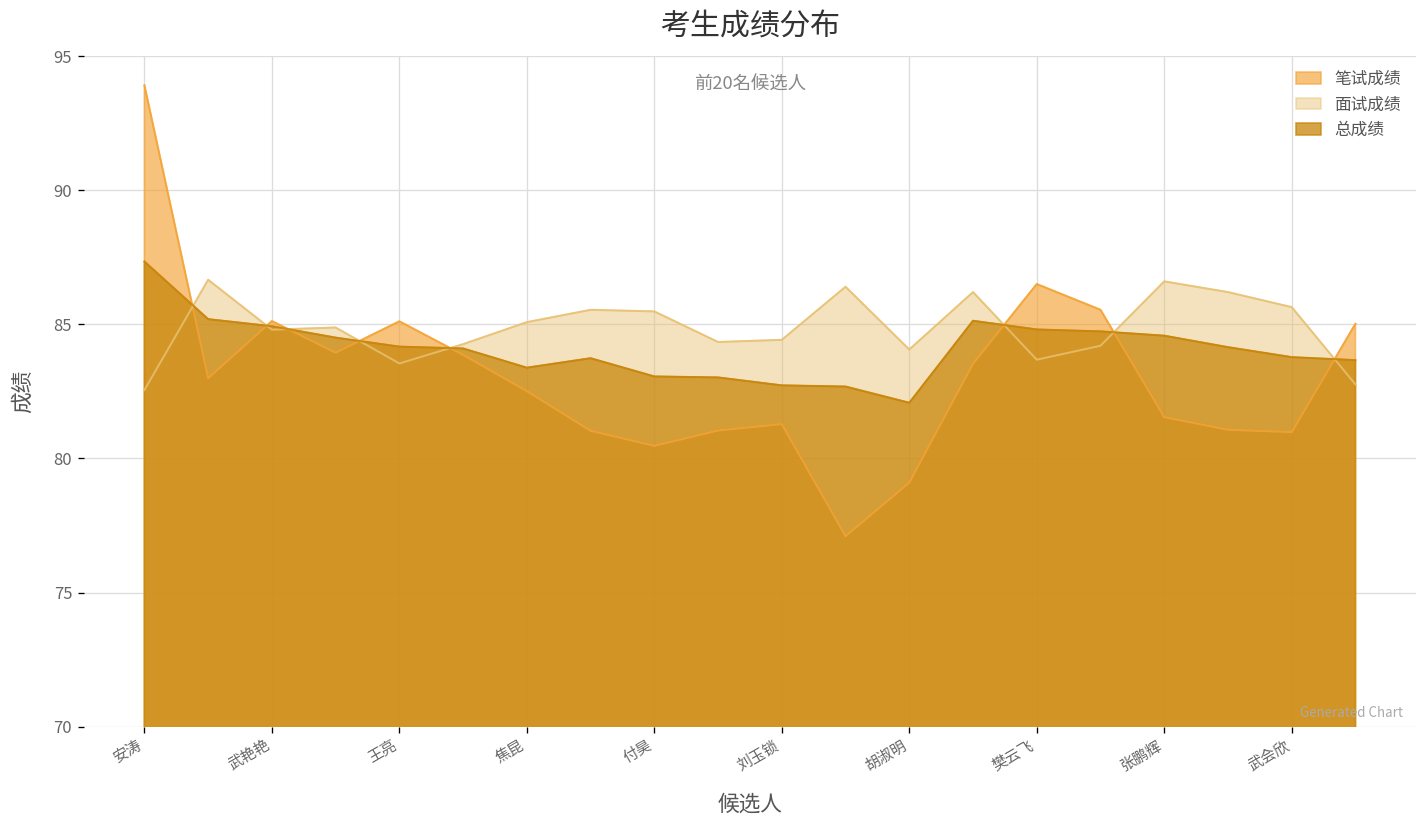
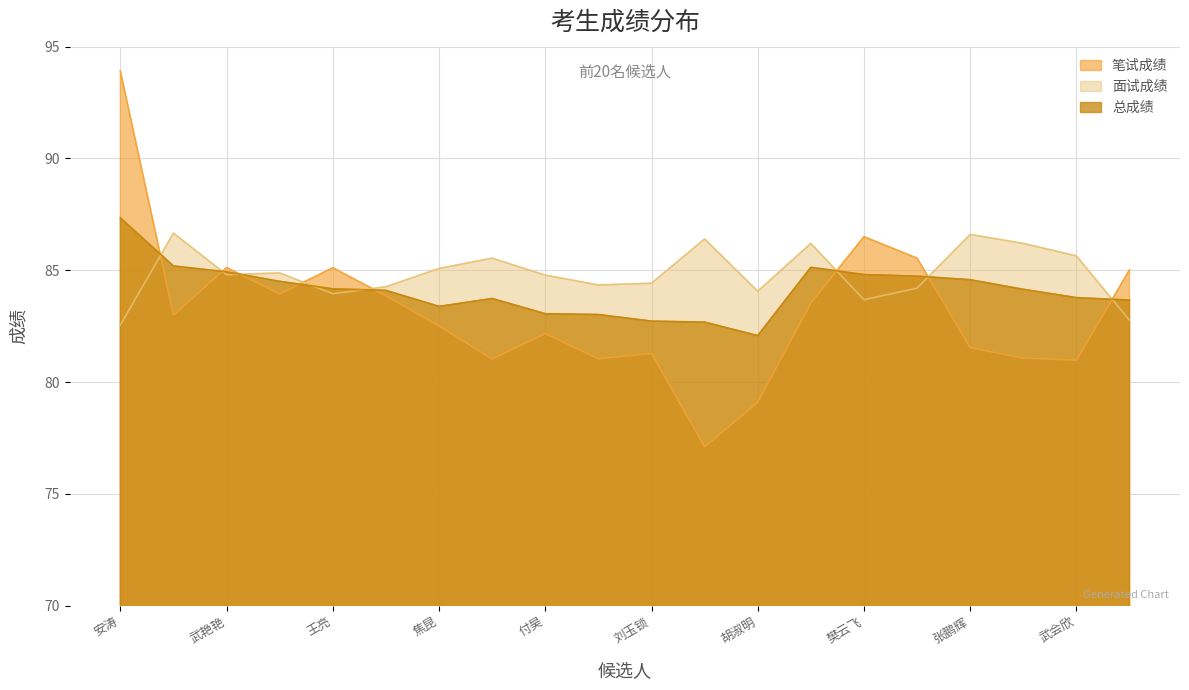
  {
    "笔试成绩": {
      "安涛": 93.9,
      "武艳艳": 85.1,
      "王亮": 85.1,
      "焦昆": 82.5,
-     "付昊": 80.5,
+     "付昊": 82.2,
      "刘玉锁": 81.3,
      "胡淑明": 79.1,
      "樊云飞": 86.5,
      "张鹏辉": 81.5,
      "武会欣": 81.0
    },
    "面试成绩": {
      "安涛": 82.6,
      "武艳艳": 84.8,
-     "王亮": 83.5,
+     "王亮": 84.0,
      "焦昆": 85.1,
-     "付昊": 85.5,
+     "付昊": 84.8,
      "刘玉锁": 84.4,
      "胡淑明": 84.1,
      "樊云飞": 83.7,
      "张鹏辉": 86.6,
      "武会欣": 85.6
    },
    "总成绩": {
      "安涛": 87.3,
      "武艳艳": 84.9,
      "王亮": 84.2,
      "焦昆": 83.4,
      "付昊": 83.1,
      "刘玉锁": 82.7,
      "胡淑明": 82.1,
      "樊云飞": 84.8,
      "张鹏辉": 84.6,
      "武会欣": 83.8
    }
  }
